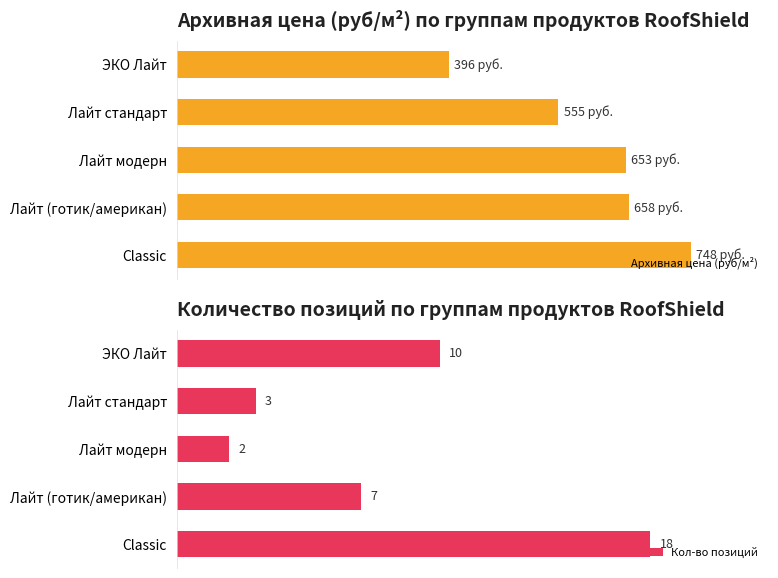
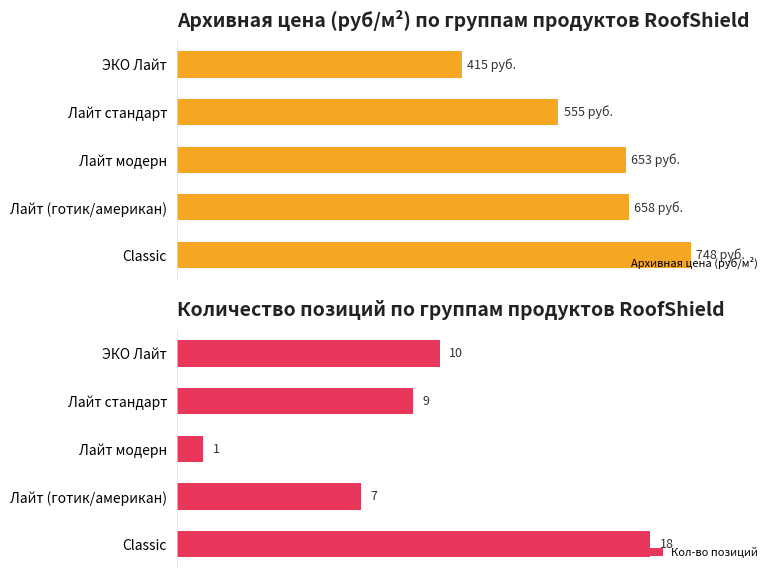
  {
    "Архивная цена (руб/м²) по группам продуктов RoofShield": {
-     "ЭКО Лайт": 396,
+     "ЭКО Лайт": 415,
      "Лайт стандарт": 555,
      "Лайт модерн": 653,
      "Лайт (готик/американ)": 658,
      "Classic": 748
    },
    "Количество позиций по группам продуктов RoofShield": {
      "ЭКО Лайт": 10,
-     "Лайт стандарт": 3,
-     "Лайт модерн": 2,
+     "Лайт стандарт": 9,
+     "Лайт модерн": 1,
      "Лайт (готик/американ)": 7,
      "Classic": 18
    }
  }
